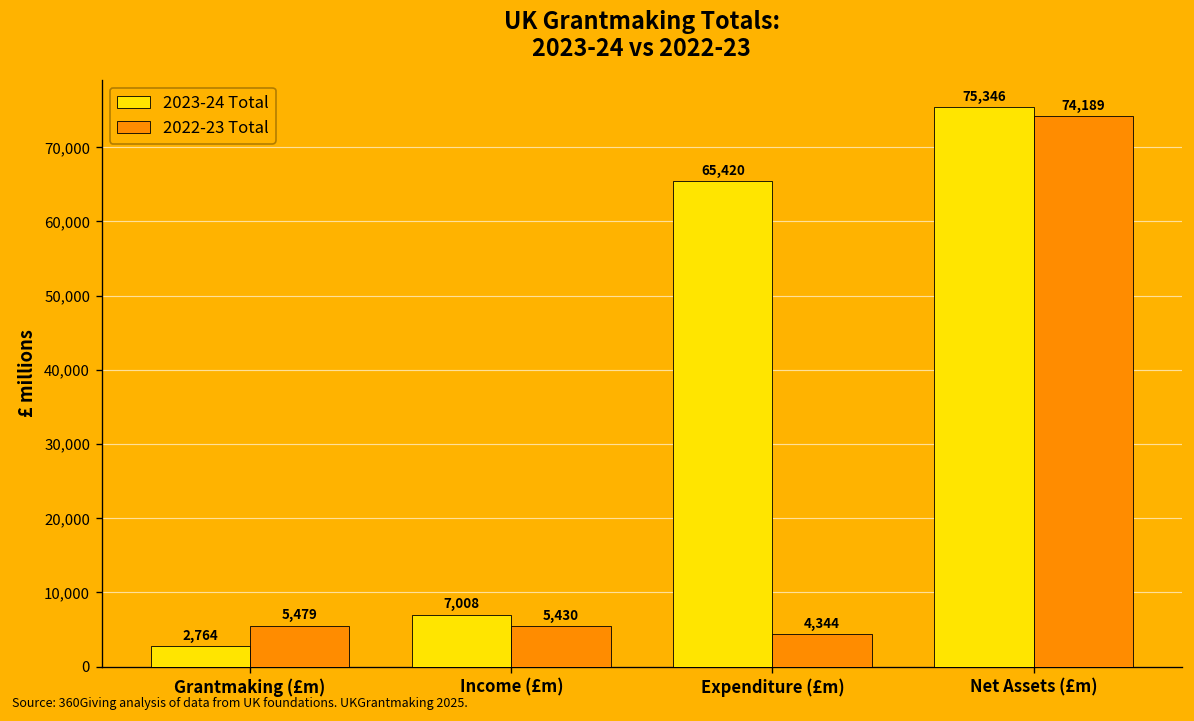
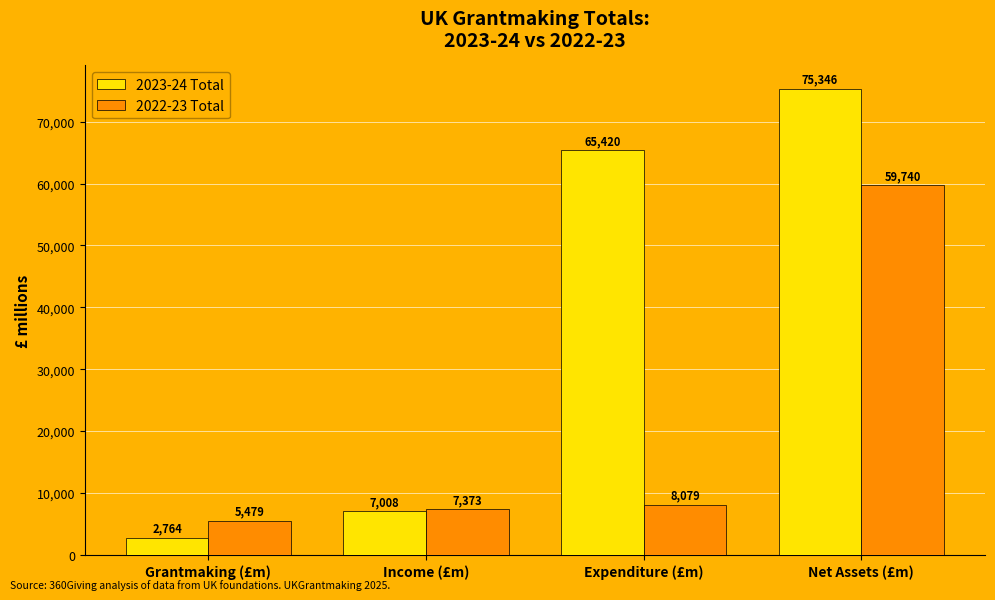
  {
    "2023-24 Total": {
      "Grantmaking (£m)": "2,764",
      "Income (£m)": "7,008",
      "Expenditure (£m)": "65,420",
      "Net Assets (£m)": "75,346"
    },
    "2022-23 Total": {
      "Grantmaking (£m)": "5,479",
-     "Income (£m)": "5,430",
-     "Expenditure (£m)": "4,344",
-     "Net Assets (£m)": "74,189"
+     "Income (£m)": "7,373",
+     "Expenditure (£m)": "8,079",
+     "Net Assets (£m)": "59,740"
    }
  }
